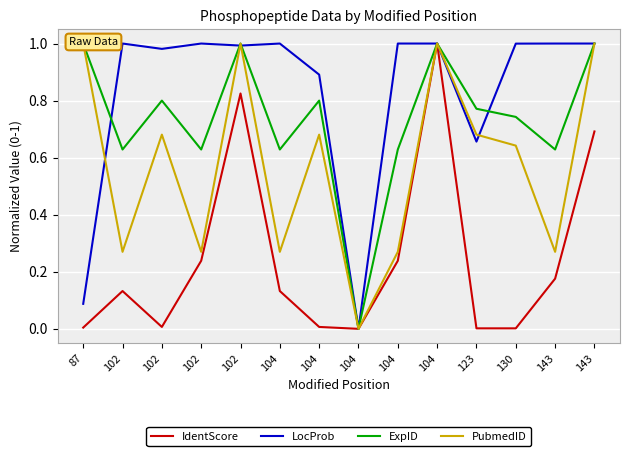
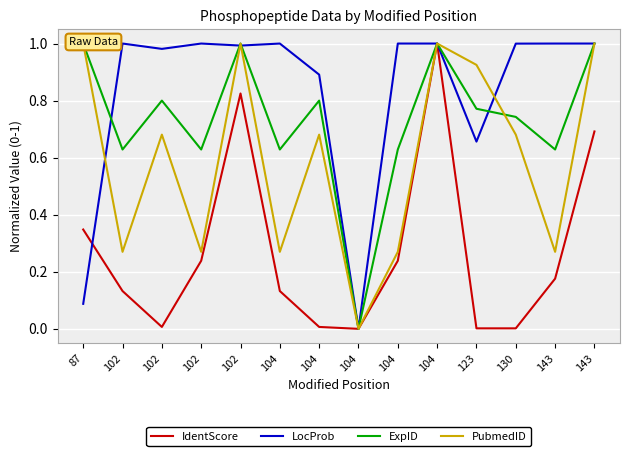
  {
    "IdentScore": {
-     "87": 0.00,
+     "87": 0.35,
      "123": 0.00,
      "130": 0.00
    },
    "LocProb": {
      "87": 0.09,
      "123": 0.66,
      "130": 1.00
    },
    "ExpID": {
      "123": 0.77,
      "130": 0.74
    },
    "PubmedID": {
-     "123": 0.68,
-     "130": 0.64
+     "123": 0.93,
+     "130": 0.68
    }
  }
